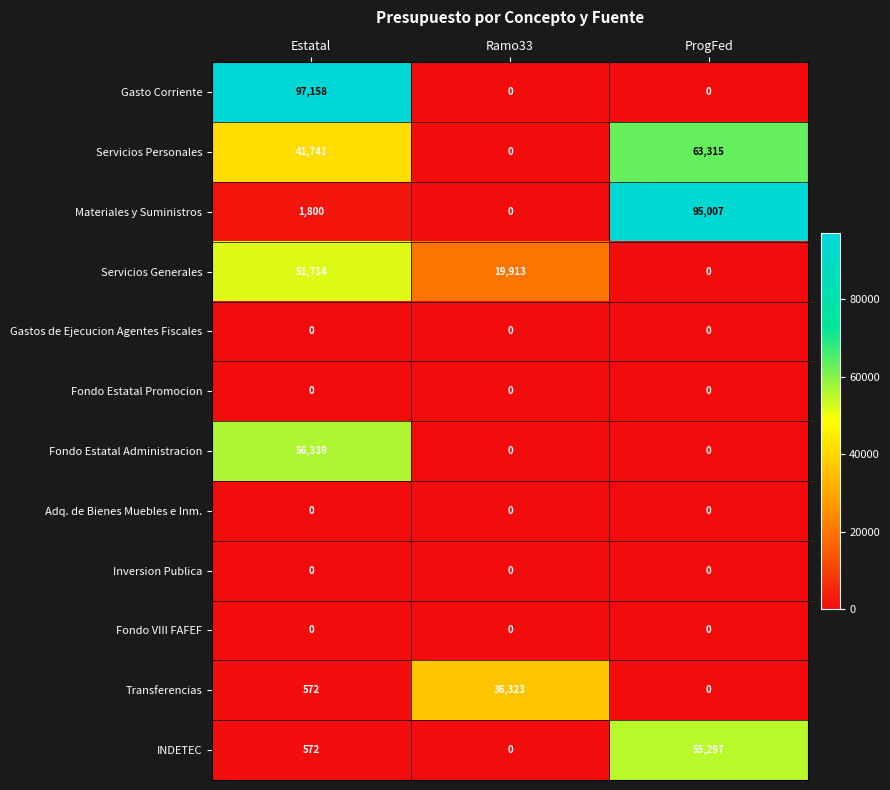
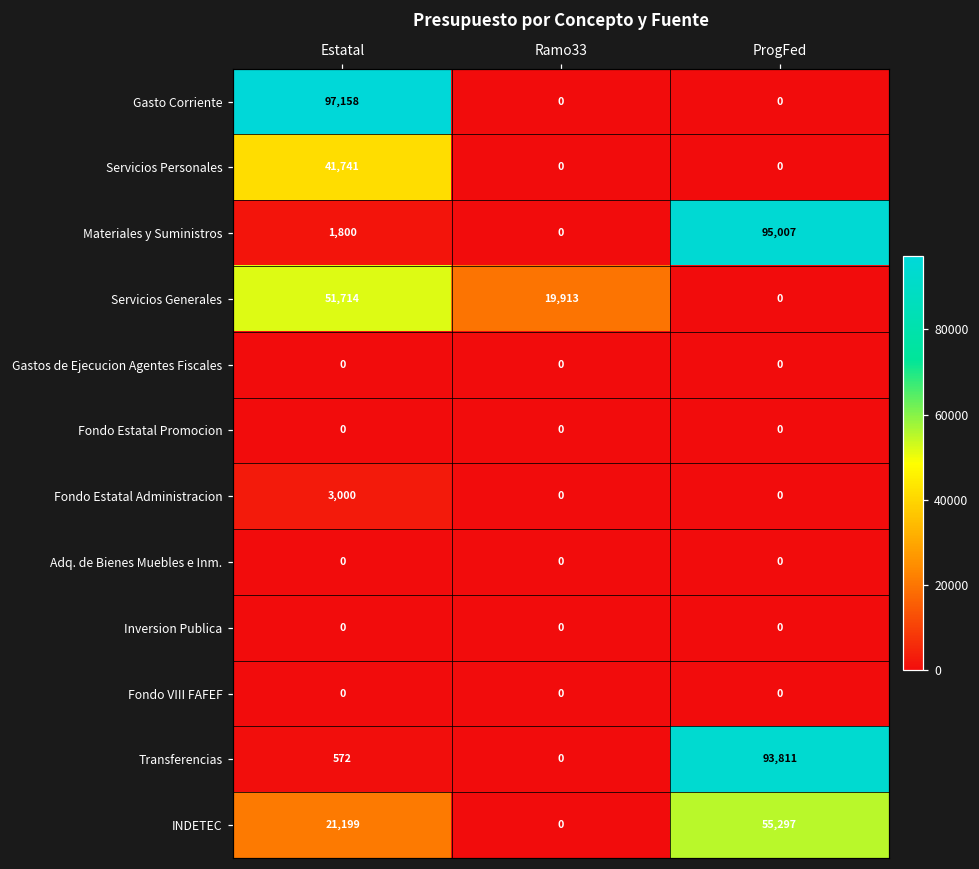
  {
    "Gasto Corriente": {
      "Estatal": "97,158",
      "Ramo33": "0",
      "ProgFed": "0"
    },
    "Servicios Personales": {
      "Estatal": "41,741",
      "Ramo33": "0",
-     "ProgFed": "63,315"
+     "ProgFed": "0"
    },
    "Materiales y Suministros": {
      "Estatal": "1,800",
      "Ramo33": "0",
      "ProgFed": "95,007"
    },
    "Servicios Generales": {
      "Estatal": "51,714",
      "Ramo33": "19,913",
      "ProgFed": "0"
    },
    "Gastos de Ejecucion Agentes Fiscales": {
      "Estatal": "0",
      "Ramo33": "0",
      "ProgFed": "0"
    },
    "Fondo Estatal Promocion": {
      "Estatal": "0",
      "Ramo33": "0",
      "ProgFed": "0"
    },
    "Fondo Estatal Administracion": {
-     "Estatal": "56,339",
+     "Estatal": "3,000",
      "Ramo33": "0",
      "ProgFed": "0"
    },
    "Adq. de Bienes Muebles e Inm.": {
      "Estatal": "0",
      "Ramo33": "0",
      "ProgFed": "0"
    },
    "Inversion Publica": {
      "Estatal": "0",
      "Ramo33": "0",
      "ProgFed": "0"
    },
    "Fondo VIII FAFEF": {
      "Estatal": "0",
      "Ramo33": "0",
      "ProgFed": "0"
    },
    "Transferencias": {
      "Estatal": "572",
-     "Ramo33": "36,323",
-     "ProgFed": "0"
+     "Ramo33": "0",
+     "ProgFed": "93,811"
    },
    "INDETEC": {
-     "Estatal": "572",
+     "Estatal": "21,199",
      "Ramo33": "0",
      "ProgFed": "55,297"
    }
  }
